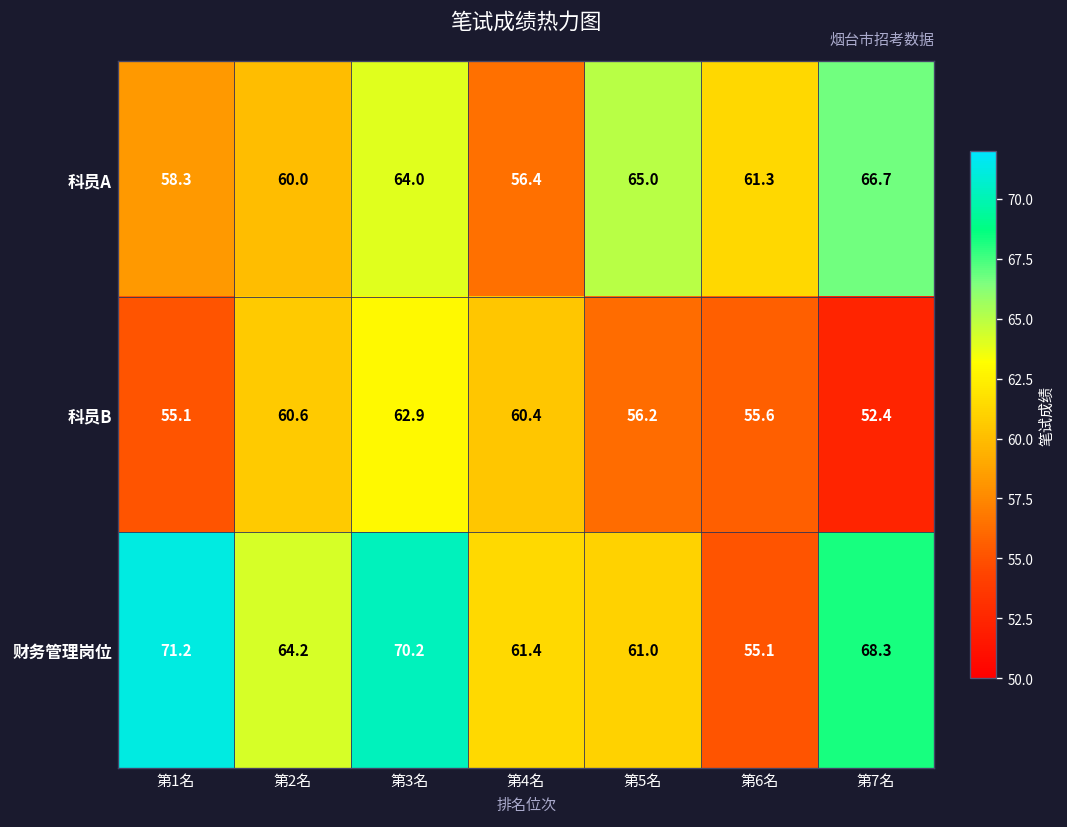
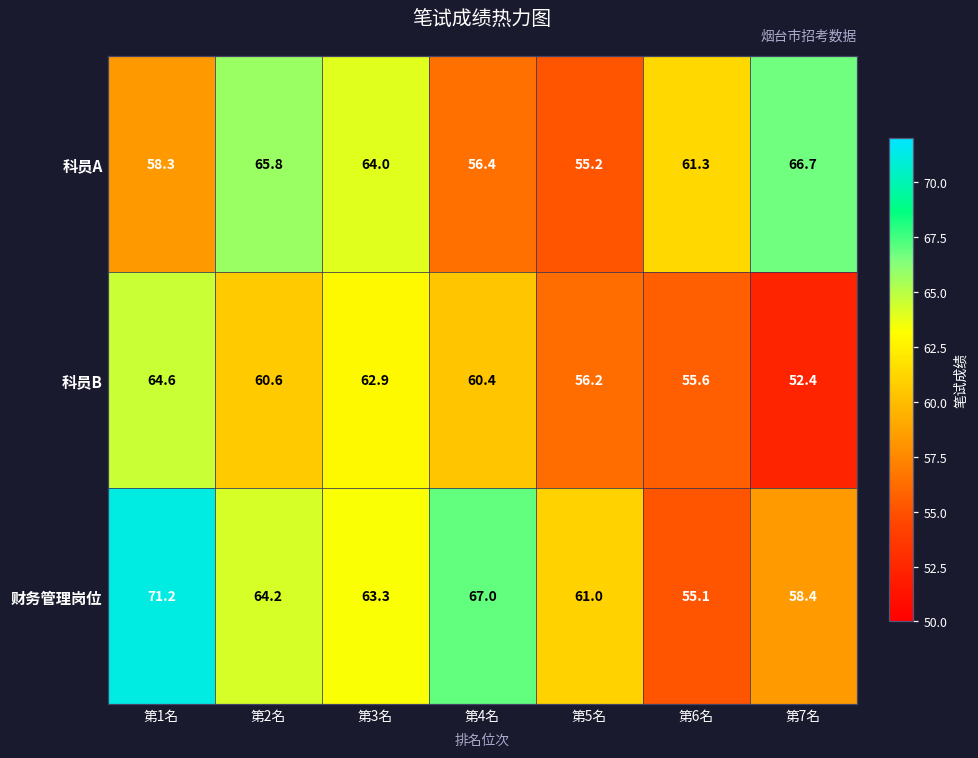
  {
    "科员A": {
      "第1名": 58.3,
-     "第2名": 60.0,
+     "第2名": 65.8,
      "第3名": 64.0,
      "第4名": 56.4,
-     "第5名": 65.0,
+     "第5名": 55.2,
      "第6名": 61.3,
      "第7名": 66.7
    },
    "科员B": {
-     "第1名": 55.1,
+     "第1名": 64.6,
      "第2名": 60.6,
      "第3名": 62.9,
      "第4名": 60.4,
      "第5名": 56.2,
      "第6名": 55.6,
      "第7名": 52.4
    },
    "财务管理岗位": {
      "第1名": 71.2,
      "第2名": 64.2,
-     "第3名": 70.2,
-     "第4名": 61.4,
+     "第3名": 63.3,
+     "第4名": 67.0,
      "第5名": 61.0,
      "第6名": 55.1,
-     "第7名": 68.3
+     "第7名": 58.4
    }
  }
